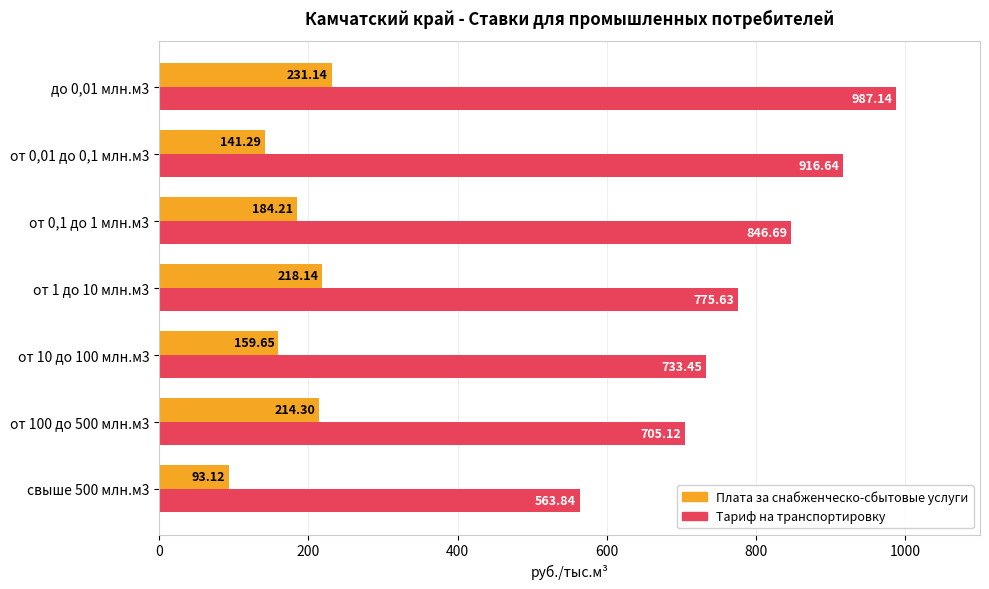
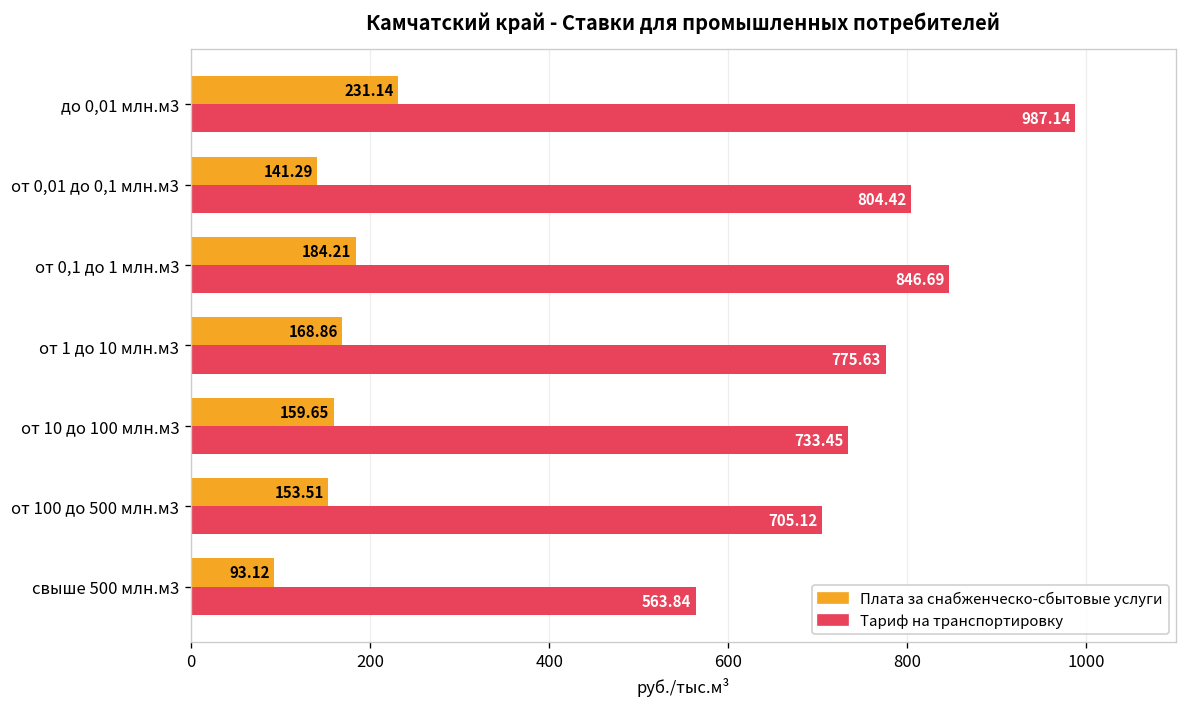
  {
    "Плата за снабженческо-сбытовые услуги": {
      "до 0,01 млн.м3": 231.14,
      "от 0,01 до 0,1 млн.м3": 141.29,
      "от 0,1 до 1 млн.м3": 184.21,
-     "от 1 до 10 млн.м3": 218.14,
+     "от 1 до 10 млн.м3": 168.86,
      "от 10 до 100 млн.м3": 159.65,
-     "от 100 до 500 млн.м3": 214.30,
+     "от 100 до 500 млн.м3": 153.51,
      "свыше 500 млн.м3": 93.12
    },
    "Тариф на транспортировку": {
      "до 0,01 млн.м3": 987.14,
-     "от 0,01 до 0,1 млн.м3": 916.64,
+     "от 0,01 до 0,1 млн.м3": 804.42,
      "от 0,1 до 1 млн.м3": 846.69,
      "от 1 до 10 млн.м3": 775.63,
      "от 10 до 100 млн.м3": 733.45,
      "от 100 до 500 млн.м3": 705.12,
      "свыше 500 млн.м3": 563.84
    }
  }
